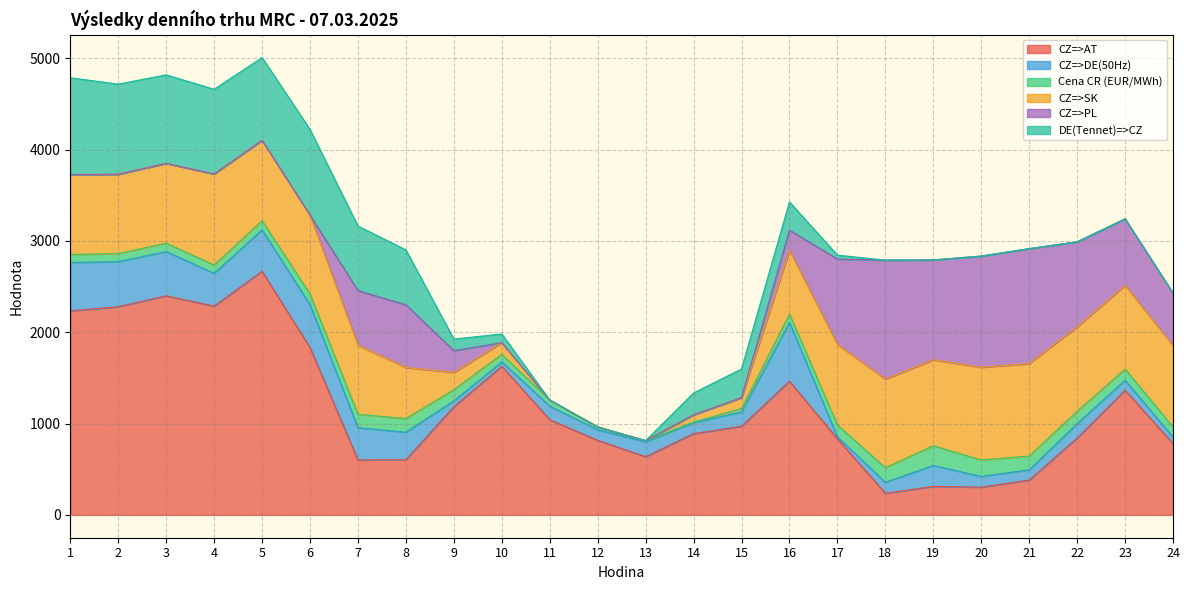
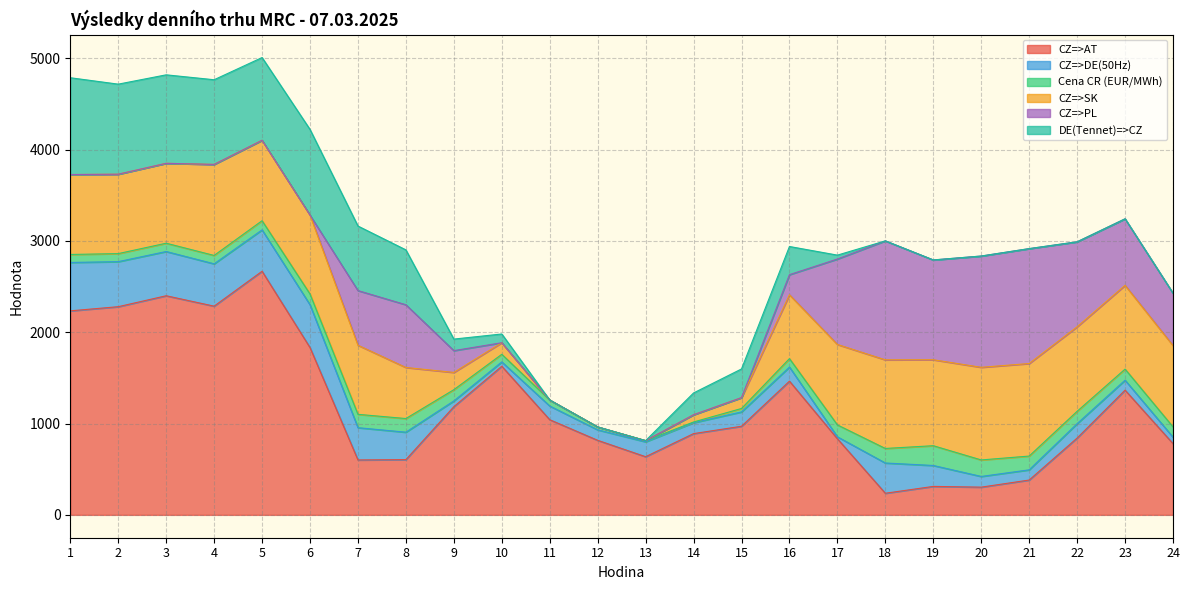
  {
    "CZ=>AT": {
      "1": 2200,
      "2": 2300,
      "3": 2400,
      "4": 2300,
      "5": 2700,
      "6": 1800,
      "7": 600,
      "8": 600,
      "9": 1200,
      "10": 1600,
      "11": 1000,
      "12": 800,
      "13": 600,
      "14": 900,
      "15": 1000,
      "16": 1500,
      "18": 200,
      "19": 300,
      "20": 300,
      "21": 400,
      "22": 800,
      "23": 1400,
      "24": 800
    },
    "CZ=>DE(50Hz)": {
      "1": 500,
      "2": 500,
      "3": 500,
-     "4": 400,
+     "4": 500,
      "5": 500,
      "6": 500,
      "7": 400,
      "8": 300,
      "9": 100,
      "10": 0,
      "11": 200,
      "12": 100,
      "15": 200,
-     "16": 600,
-     "18": 100,
+     "16": 200,
+     "18": 300,
      "19": 200,
      "20": 100,
      "21": 100,
      "22": 200,
      "23": 100,
      "24": 100
    },
    "CZ=>SK": {
      "7": 800,
      "8": 600,
      "9": 200,
      "16": 700,
      "17": 900,
      "18": 1000,
      "19": 900,
      "20": 1000,
      "21": 1000,
      "22": 900,
      "23": 900,
      "24": 900
    },
    "CZ=>PL": {
      "7": 600,
      "8": 700,
      "9": 200,
      "16": 200,
      "17": 900
    }
  }
